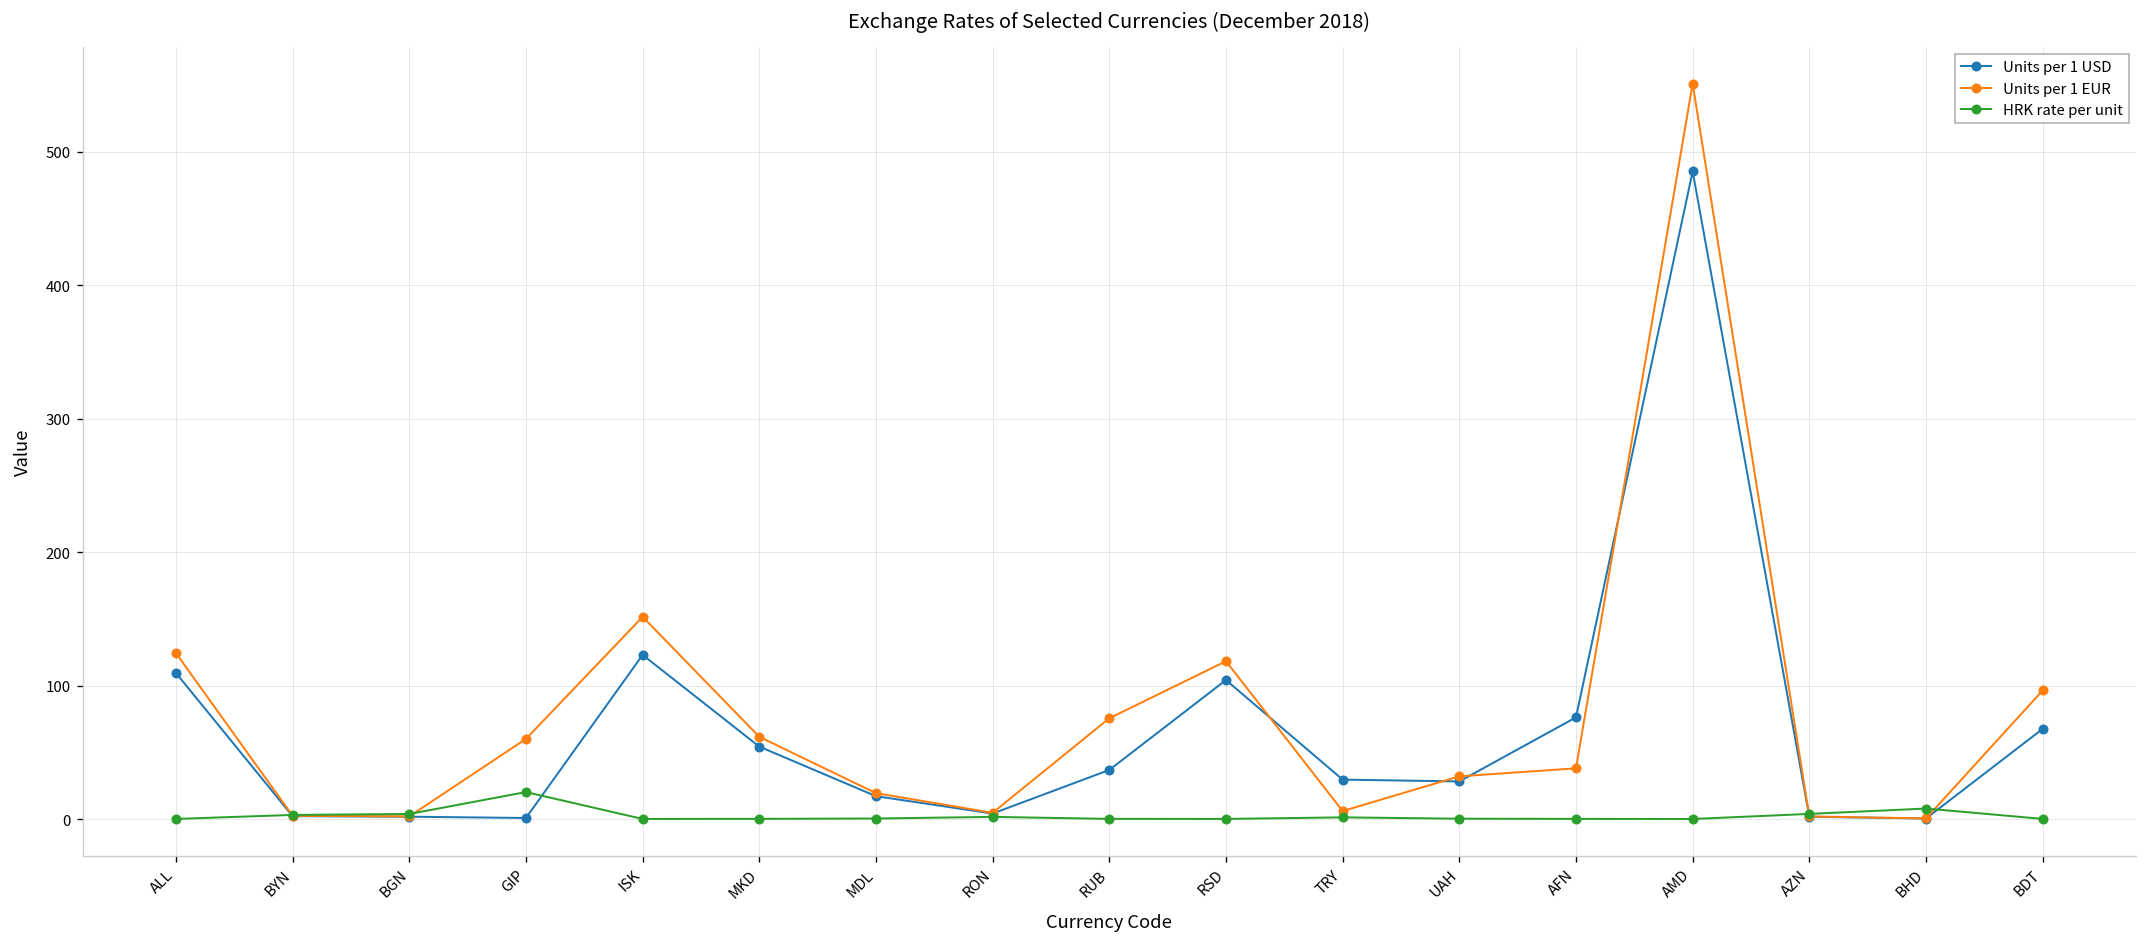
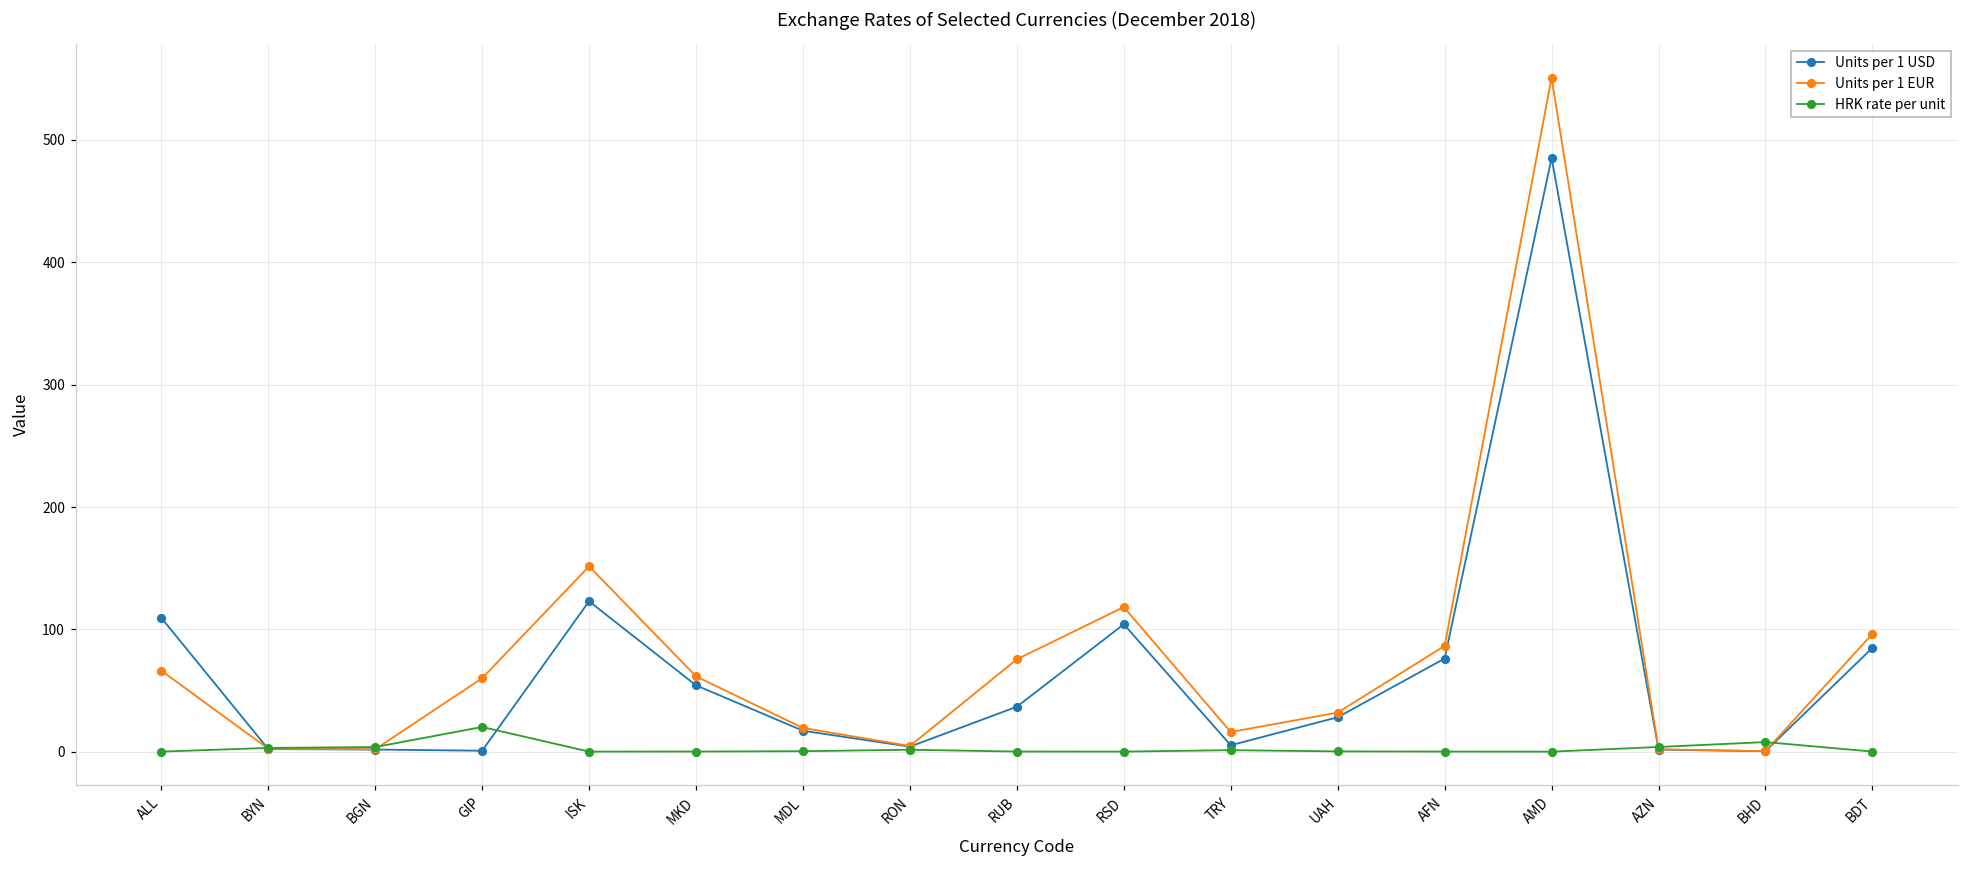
  {
    "Units per 1 USD": {
      "ALL": 109,
      "GIP": 1,
      "ISK": 123,
      "MKD": 54,
      "RUB": 37,
      "RSD": 104,
-     "TRY": 30,
+     "TRY": 5,
      "UAH": 28,
      "AFN": 76,
      "AMD": 485,
-     "BDT": 68
+     "BDT": 85
    },
    "Units per 1 EUR": {
-     "ALL": 124,
+     "ALL": 66,
      "GIP": 60,
      "ISK": 152,
      "MKD": 62,
      "RUB": 75,
      "RSD": 118,
-     "TRY": 6,
+     "TRY": 16,
      "UAH": 32,
-     "AFN": 38,
+     "AFN": 86,
      "AMD": 551,
      "BDT": 96
    },
    "HRK rate per unit": {
      "ALL": 0,
      "GIP": 20,
      "ISK": 0,
      "MKD": 0,
      "MDL": 0,
      "RON": 2,
      "RUB": 0,
      "RSD": 0,
      "TRY": 1,
      "UAH": 0,
      "AFN": 0,
      "AMD": 0,
      "BHD": 8,
      "BDT": 0
    }
  }
